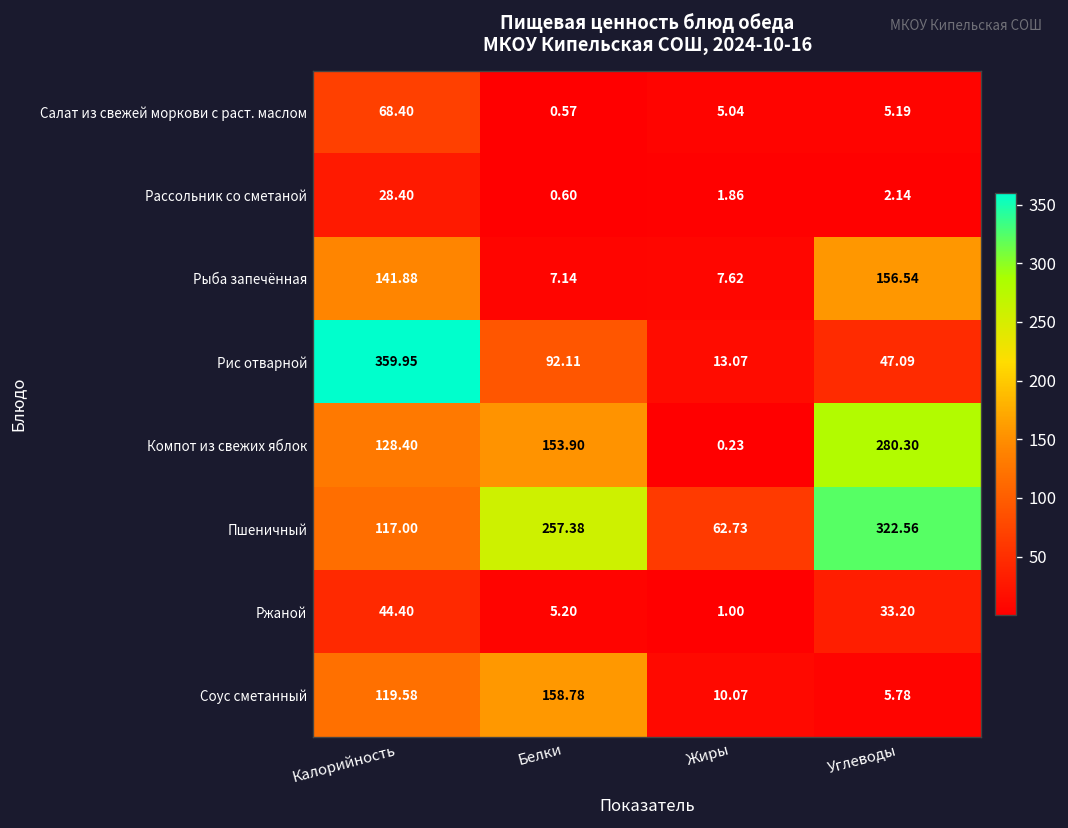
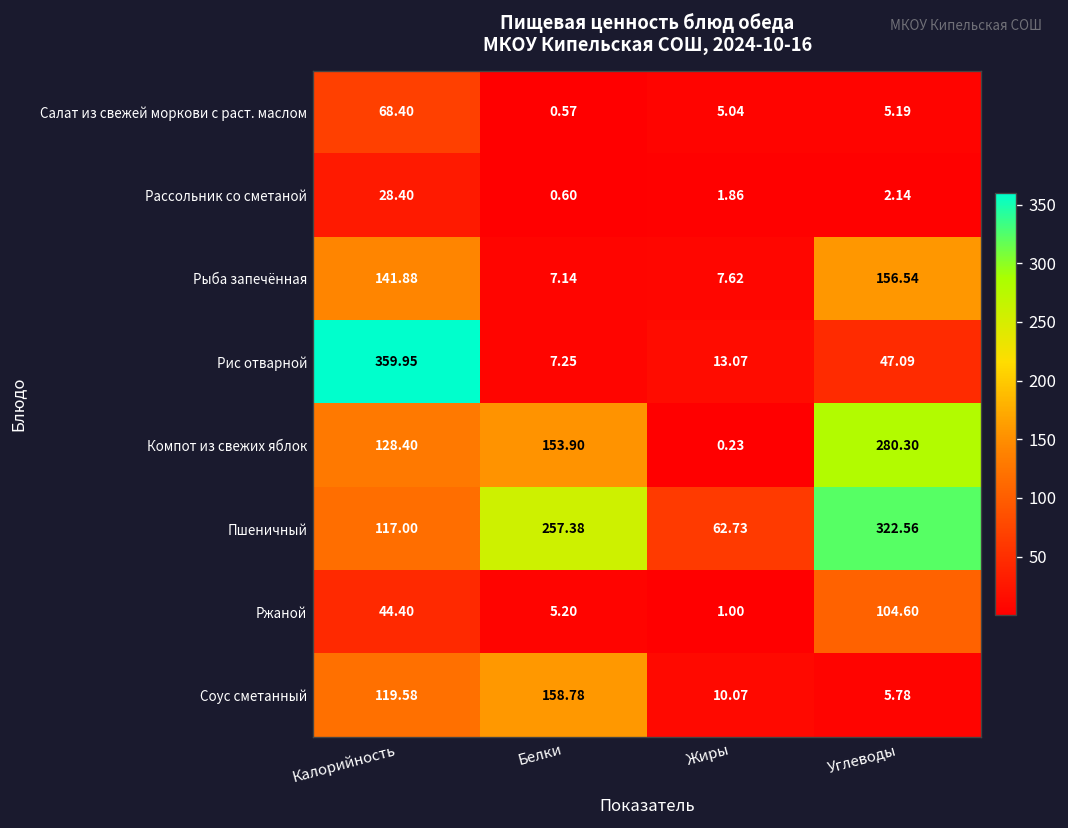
  {
    "Салат из свежей моркови с раст. маслом": {
      "Калорийность": 68.40,
      "Белки": 0.57,
      "Жиры": 5.04,
      "Углеводы": 5.19
    },
    "Рассольник со сметаной": {
      "Калорийность": 28.40,
      "Белки": 0.60,
      "Жиры": 1.86,
      "Углеводы": 2.14
    },
    "Рыба запечённая": {
      "Калорийность": 141.88,
      "Белки": 7.14,
      "Жиры": 7.62,
      "Углеводы": 156.54
    },
    "Рис отварной": {
      "Калорийность": 359.95,
-     "Белки": 92.11,
+     "Белки": 7.25,
      "Жиры": 13.07,
      "Углеводы": 47.09
    },
    "Компот из свежих яблок": {
      "Калорийность": 128.40,
      "Белки": 153.90,
      "Жиры": 0.23,
      "Углеводы": 280.30
    },
    "Пшеничный": {
      "Калорийность": 117.00,
      "Белки": 257.38,
      "Жиры": 62.73,
      "Углеводы": 322.56
    },
    "Ржаной": {
      "Калорийность": 44.40,
      "Белки": 5.20,
      "Жиры": 1.00,
-     "Углеводы": 33.20
+     "Углеводы": 104.60
    },
    "Соус сметанный": {
      "Калорийность": 119.58,
      "Белки": 158.78,
      "Жиры": 10.07,
      "Углеводы": 5.78
    }
  }
